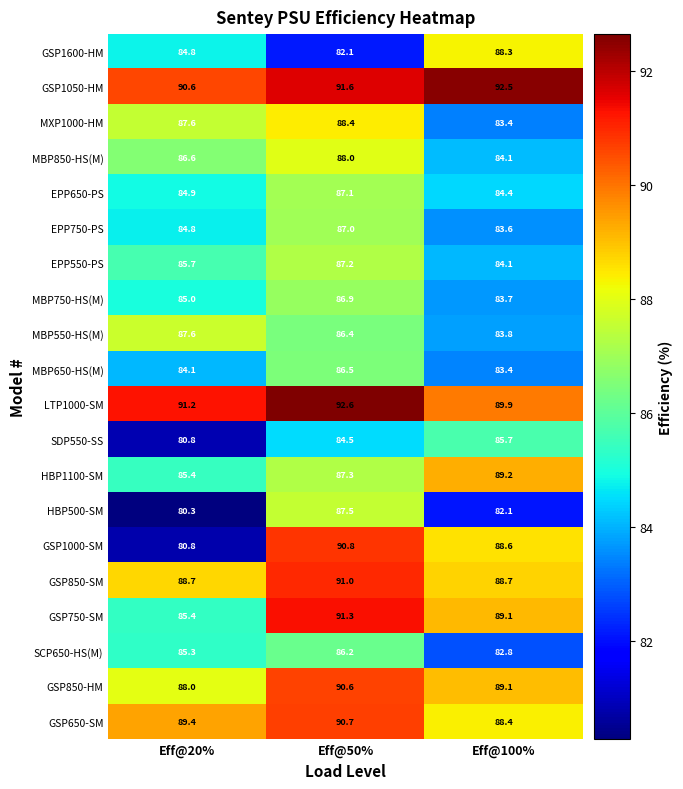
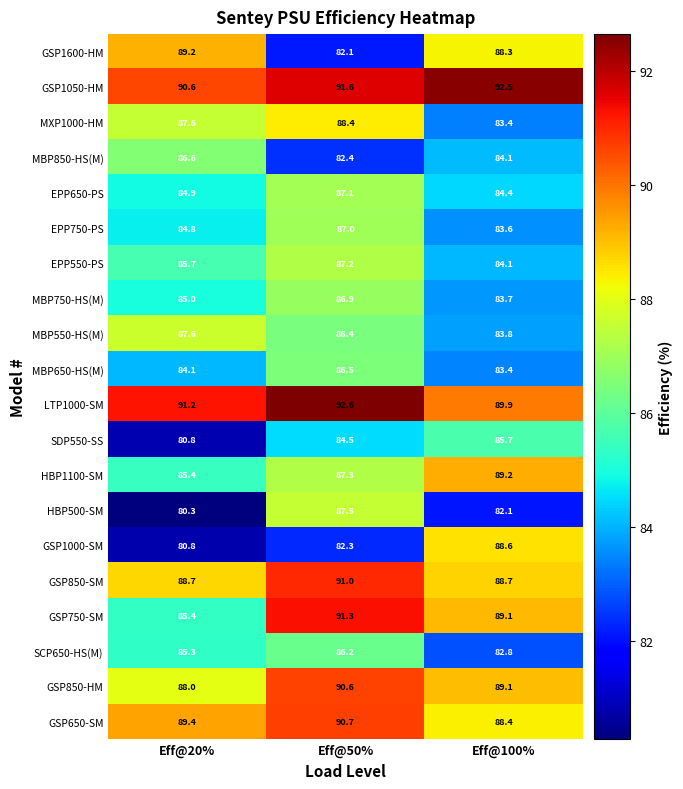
  {
    "GSP1600-HM": {
-     "Eff@20%": 84.8,
+     "Eff@20%": 89.2,
      "Eff@50%": 82.1,
      "Eff@100%": 88.3
    },
    "GSP1050-HM": {
      "Eff@20%": 90.6,
      "Eff@50%": 91.6,
      "Eff@100%": 92.5
    },
    "MXP1000-HM": {
      "Eff@20%": 87.6,
      "Eff@50%": 88.4,
      "Eff@100%": 83.4
    },
    "MBP850-HS(M)": {
      "Eff@20%": 86.6,
-     "Eff@50%": 88.0,
+     "Eff@50%": 82.4,
      "Eff@100%": 84.1
    },
    "EPP650-PS": {
      "Eff@20%": 84.9,
      "Eff@50%": 87.1,
      "Eff@100%": 84.4
    },
    "EPP750-PS": {
      "Eff@20%": 84.8,
      "Eff@50%": 87.0,
      "Eff@100%": 83.6
    },
    "EPP550-PS": {
      "Eff@20%": 85.7,
      "Eff@50%": 87.2,
      "Eff@100%": 84.1
    },
    "MBP750-HS(M)": {
      "Eff@20%": 85.0,
      "Eff@50%": 86.9,
      "Eff@100%": 83.7
    },
    "MBP550-HS(M)": {
      "Eff@20%": 87.6,
      "Eff@50%": 86.4,
      "Eff@100%": 83.8
    },
    "MBP650-HS(M)": {
      "Eff@20%": 84.1,
      "Eff@50%": 86.5,
      "Eff@100%": 83.4
    },
    "LTP1000-SM": {
      "Eff@20%": 91.2,
      "Eff@50%": 92.6,
      "Eff@100%": 89.9
    },
    "SDP550-SS": {
      "Eff@20%": 80.8,
      "Eff@50%": 84.5,
      "Eff@100%": 85.7
    },
    "HBP1100-SM": {
      "Eff@20%": 85.4,
      "Eff@50%": 87.3,
      "Eff@100%": 89.2
    },
    "HBP500-SM": {
      "Eff@20%": 80.3,
      "Eff@50%": 87.5,
      "Eff@100%": 82.1
    },
    "GSP1000-SM": {
      "Eff@20%": 80.8,
-     "Eff@50%": 90.8,
+     "Eff@50%": 82.3,
      "Eff@100%": 88.6
    },
    "GSP850-SM": {
      "Eff@20%": 88.7,
      "Eff@50%": 91.0,
      "Eff@100%": 88.7
    },
    "GSP750-SM": {
      "Eff@20%": 85.4,
      "Eff@50%": 91.3,
      "Eff@100%": 89.1
    },
    "SCP650-HS(M)": {
      "Eff@20%": 85.3,
      "Eff@50%": 86.2,
      "Eff@100%": 82.8
    },
    "GSP850-HM": {
      "Eff@20%": 88.0,
      "Eff@50%": 90.6,
      "Eff@100%": 89.1
    },
    "GSP650-SM": {
      "Eff@20%": 89.4,
      "Eff@50%": 90.7,
      "Eff@100%": 88.4
    }
  }
